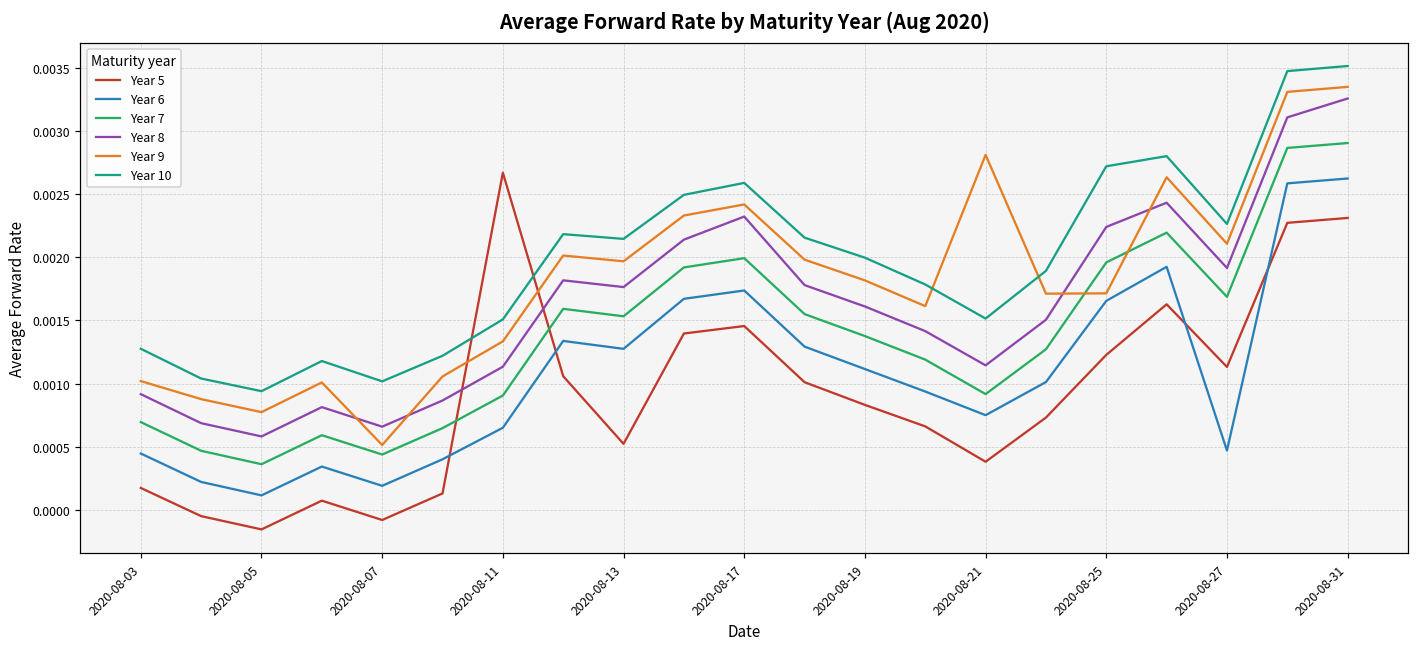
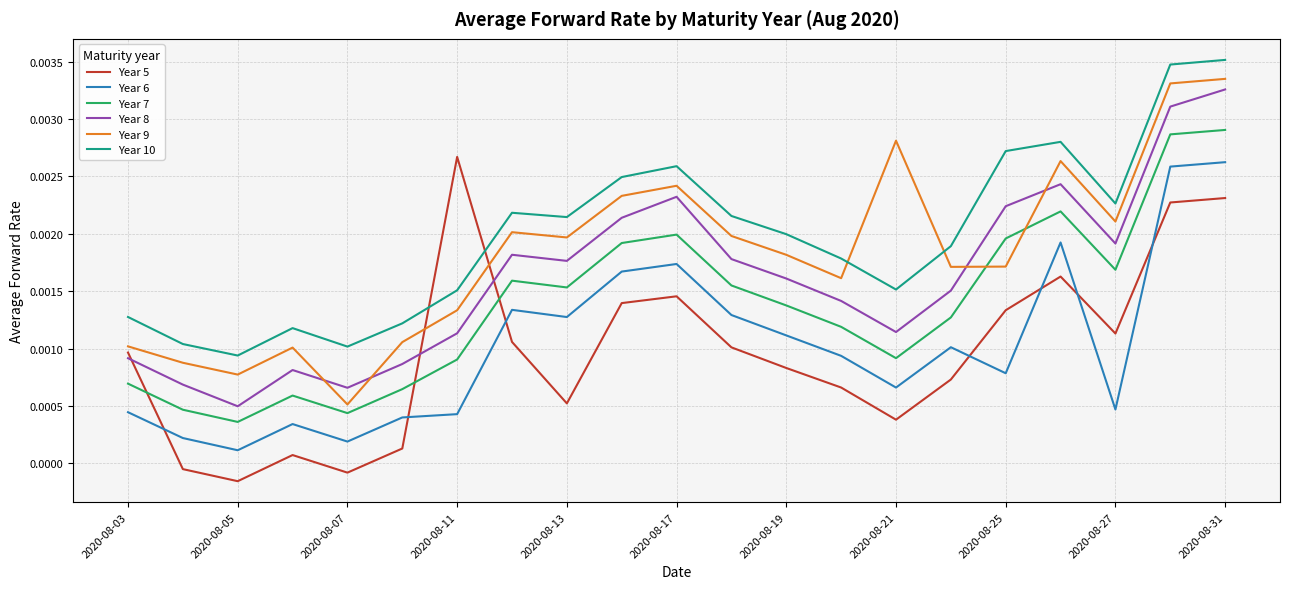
  {
    "Year 5": {
-     "2020-08-03": 0.00017,
+     "2020-08-03": 0.00097,
      "2020-08-05": -0.00015,
      "2020-08-07": -0.00008,
      "2020-08-11": 0.00267,
      "2020-08-13": 0.00052,
      "2020-08-17": 0.00146,
      "2020-08-19": 0.00083,
      "2020-08-21": 0.00038,
-     "2020-08-25": 0.00123,
+     "2020-08-25": 0.00133,
      "2020-08-27": 0.00113,
      "2020-08-31": 0.00231
    },
    "Year 6": {
      "2020-08-03": 0.00045,
      "2020-08-05": 0.00011,
      "2020-08-07": 0.00019,
-     "2020-08-11": 0.00065,
+     "2020-08-11": 0.00043,
      "2020-08-13": 0.00127,
      "2020-08-17": 0.00174,
      "2020-08-19": 0.00111,
-     "2020-08-21": 0.00075,
-     "2020-08-25": 0.00165,
+     "2020-08-21": 0.00066,
+     "2020-08-25": 0.00079,
      "2020-08-27": 0.00047,
      "2020-08-31": 0.00262
    },
    "Year 8": {
      "2020-08-03": 0.00092,
-     "2020-08-05": 0.00058,
+     "2020-08-05": 0.00050,
      "2020-08-07": 0.00066,
      "2020-08-11": 0.00113,
      "2020-08-13": 0.00176,
      "2020-08-17": 0.00232,
      "2020-08-19": 0.00161,
      "2020-08-21": 0.00114,
      "2020-08-25": 0.00224,
      "2020-08-27": 0.00192,
      "2020-08-31": 0.00326
    },
    "Year 9": {
      "2020-08-03": 0.00102,
      "2020-08-05": 0.00077,
      "2020-08-07": 0.00051,
      "2020-08-11": 0.00133,
      "2020-08-13": 0.00197,
      "2020-08-17": 0.00242,
      "2020-08-19": 0.00182,
      "2020-08-21": 0.00281,
      "2020-08-25": 0.00171,
      "2020-08-27": 0.00211,
      "2020-08-31": 0.00335
    }
  }
